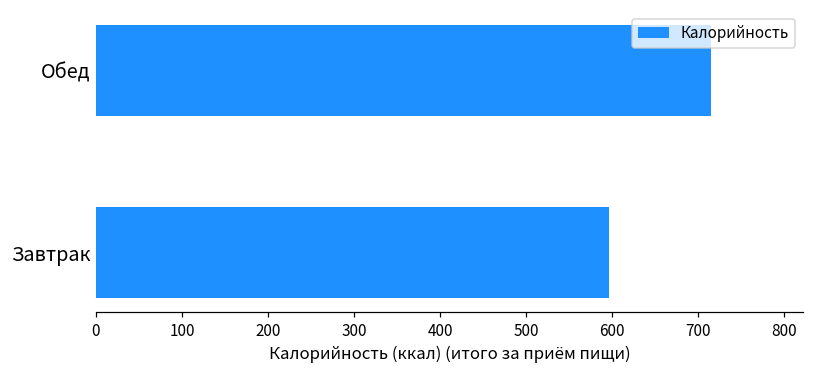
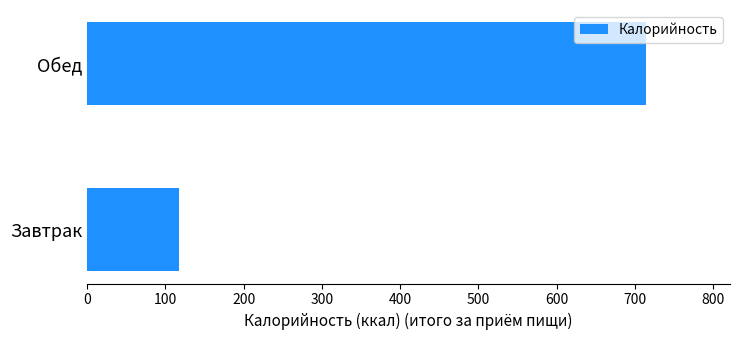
  {
    "Обед": 710,
-   "Завтрак": 600
+   "Завтрак": 120
  }
